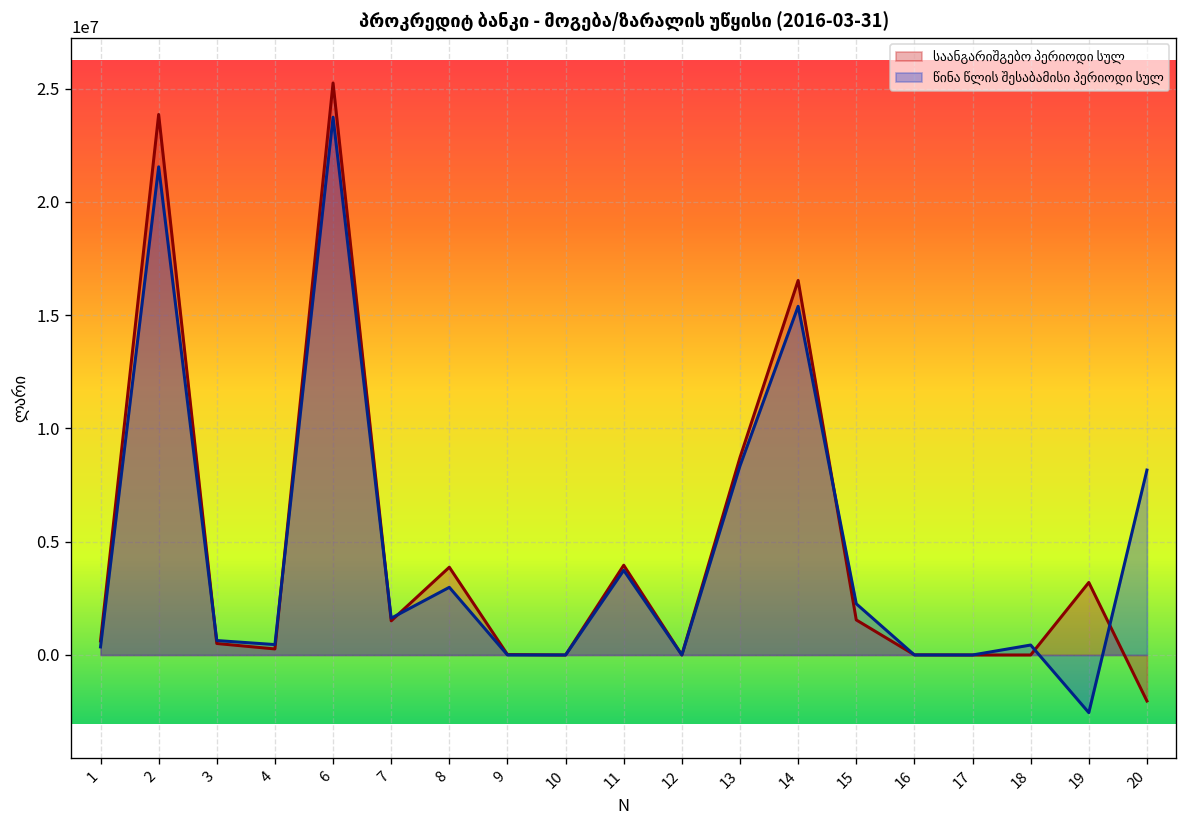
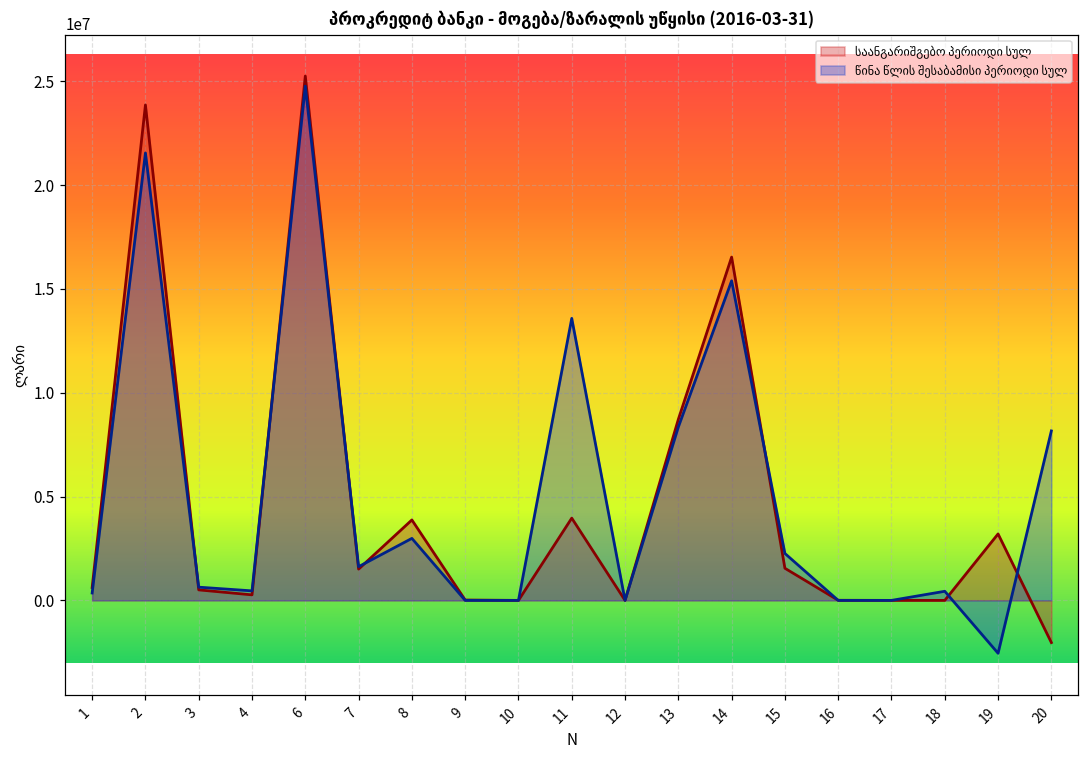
  {
    "წინა წლის შესაბამისი პერიოდი სულ": {
-     "6": 23700000,
-     "11": 3700000
+     "6": 24800000,
+     "11": 13600000
    }
  }
